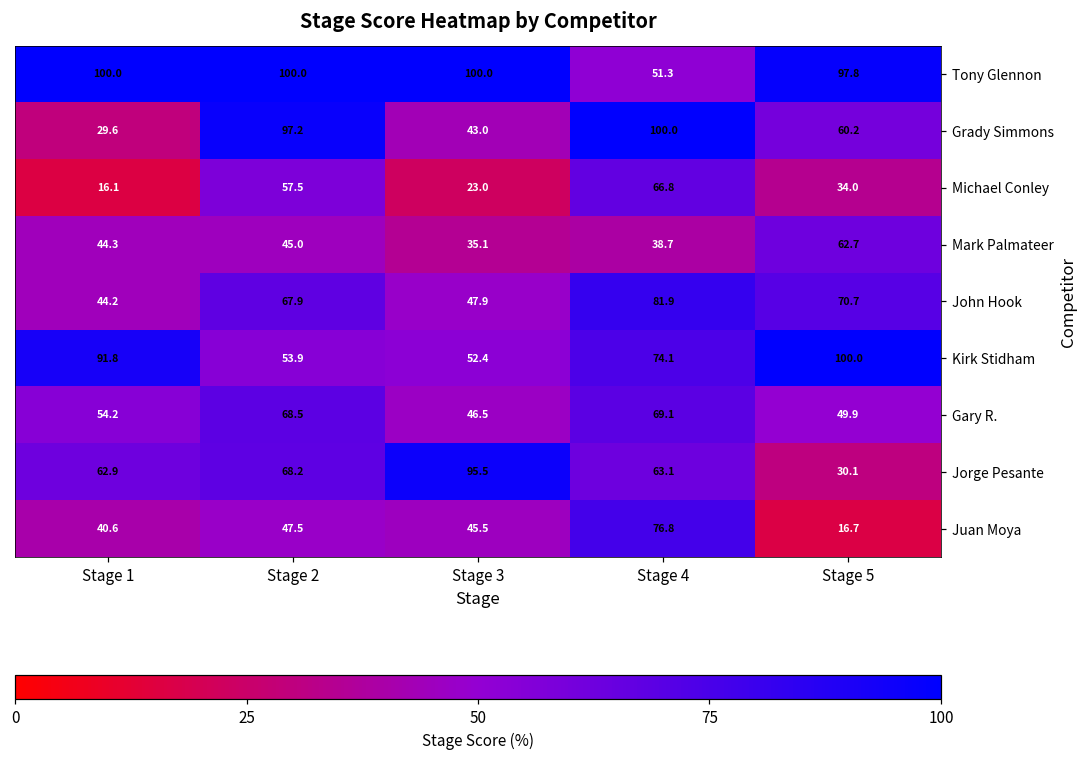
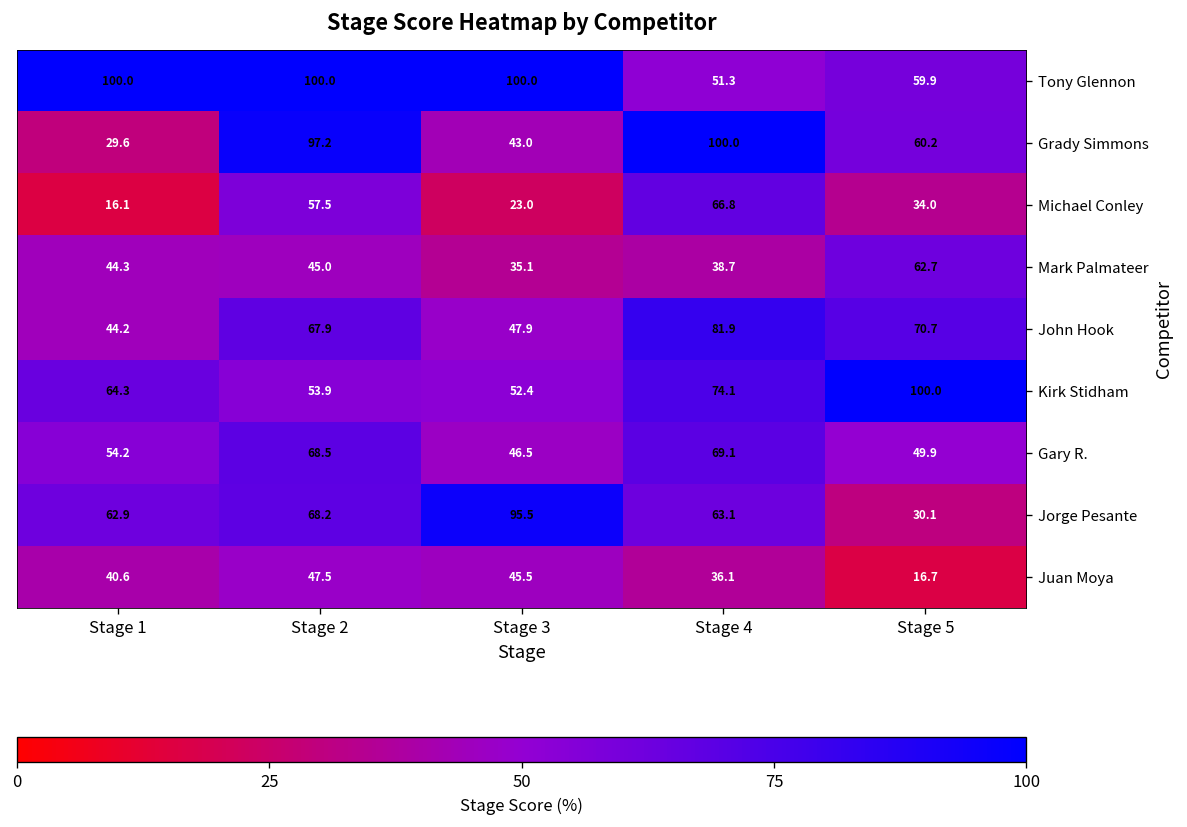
  {
    "Tony Glennon": {
      "Stage 1": 100.0,
      "Stage 2": 100.0,
      "Stage 3": 100.0,
      "Stage 4": 51.3,
-     "Stage 5": 97.8
+     "Stage 5": 59.9
    },
    "Grady Simmons": {
      "Stage 1": 29.6,
      "Stage 2": 97.2,
      "Stage 3": 43.0,
      "Stage 4": 100.0,
      "Stage 5": 60.2
    },
    "Michael Conley": {
      "Stage 1": 16.1,
      "Stage 2": 57.5,
      "Stage 3": 23.0,
      "Stage 4": 66.8,
      "Stage 5": 34.0
    },
    "Mark Palmateer": {
      "Stage 1": 44.3,
      "Stage 2": 45.0,
      "Stage 3": 35.1,
      "Stage 4": 38.7,
      "Stage 5": 62.7
    },
    "John Hook": {
      "Stage 1": 44.2,
      "Stage 2": 67.9,
      "Stage 3": 47.9,
      "Stage 4": 81.9,
      "Stage 5": 70.7
    },
    "Kirk Stidham": {
-     "Stage 1": 91.8,
+     "Stage 1": 64.3,
      "Stage 2": 53.9,
      "Stage 3": 52.4,
      "Stage 4": 74.1,
      "Stage 5": 100.0
    },
    "Gary R.": {
      "Stage 1": 54.2,
      "Stage 2": 68.5,
      "Stage 3": 46.5,
      "Stage 4": 69.1,
      "Stage 5": 49.9
    },
    "Jorge Pesante": {
      "Stage 1": 62.9,
      "Stage 2": 68.2,
      "Stage 3": 95.5,
      "Stage 4": 63.1,
      "Stage 5": 30.1
    },
    "Juan Moya": {
      "Stage 1": 40.6,
      "Stage 2": 47.5,
      "Stage 3": 45.5,
-     "Stage 4": 76.8,
+     "Stage 4": 36.1,
      "Stage 5": 16.7
    }
  }
